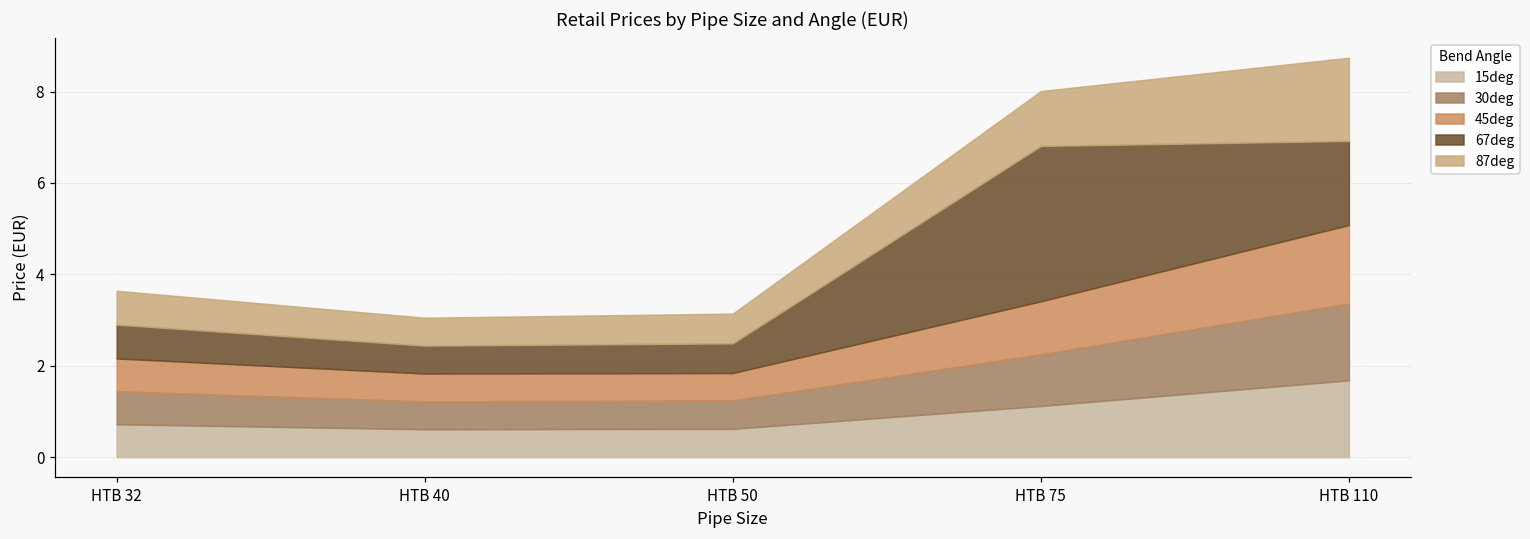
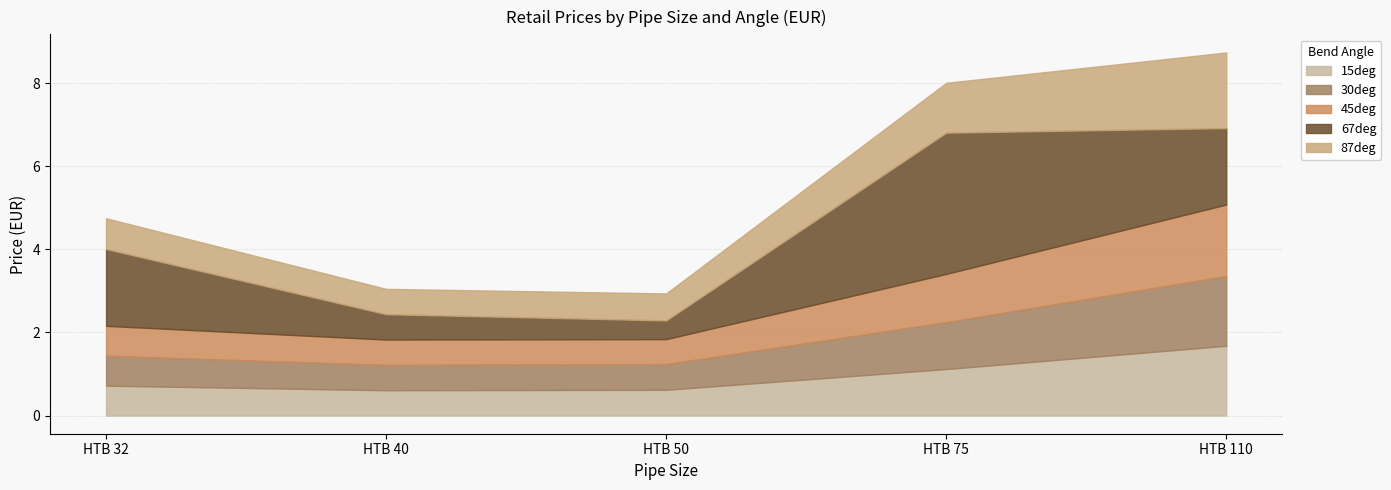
  {
    "67deg": {
-     "HTB 32": 0.7,
+     "HTB 32": 1.8,
      "HTB 40": 0.6,
-     "HTB 50": 0.6,
+     "HTB 50": 0.5,
      "HTB 75": 3.4,
      "HTB 110": 1.8
    }
  }
